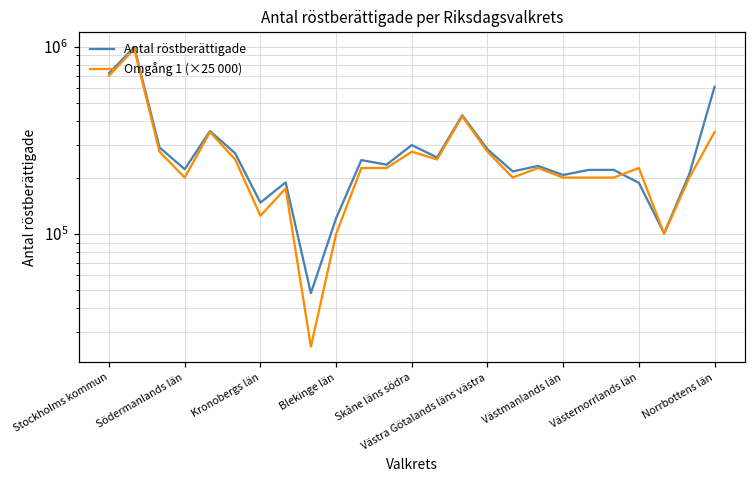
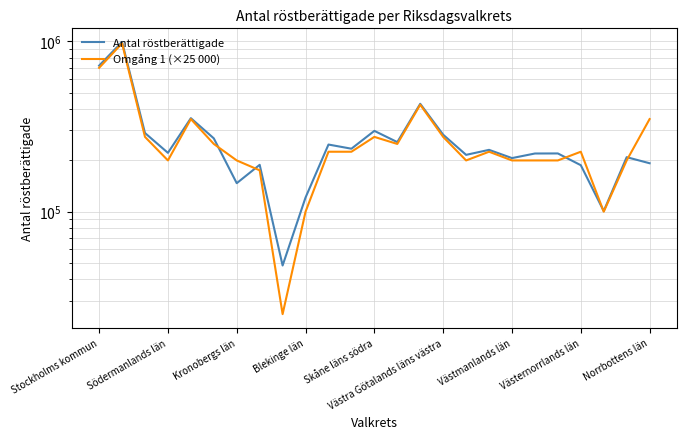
  {
    "Antal röstberättigade": {
      "Södermanlands län": 220000,
      "Kronobergs län": 150000,
      "Blekinge län": 120000,
      "Skåne läns södra": 300000,
      "Västernorrlands län": 190000,
-     "Norrbottens län": 610000
+     "Norrbottens län": 190000
    },
    "Omgång 1 (×25 000)": {
      "Södermanlands län": 200000,
-     "Kronobergs län": 130000,
+     "Kronobergs län": 200000,
      "Blekinge län": 100000,
      "Skåne läns södra": 280000,
      "Västernorrlands län": 230000,
      "Norrbottens län": 350000
    }
  }
